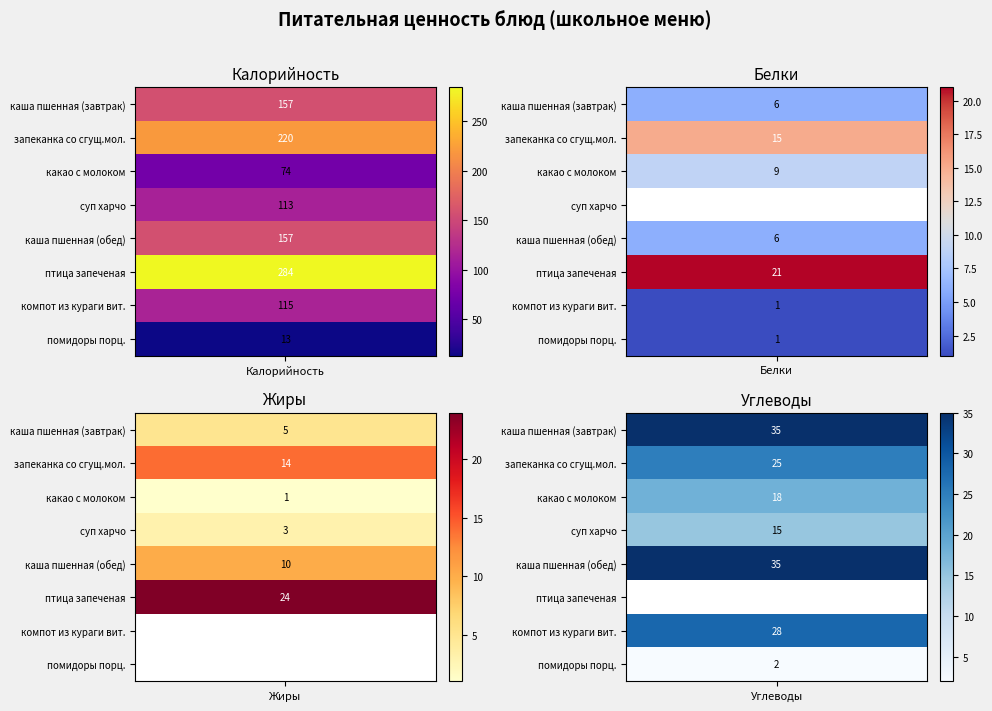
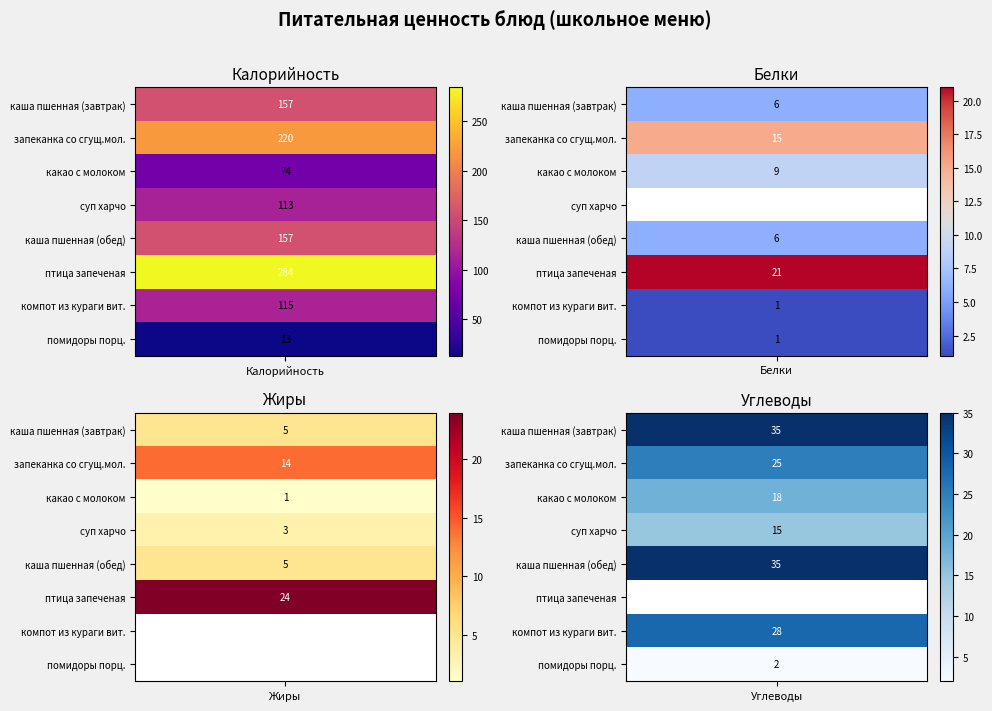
  {
    "Калорийность": {
      "каша пшенная (завтрак)": {
        "Калорийность": 157
      },
      "запеканка со сгущ.мол.": {
        "Калорийность": 220
      },
      "какао с молоком": {
        "Калорийность": 74
      },
      "суп харчо": {
        "Калорийность": 113
      },
      "каша пшенная (обед)": {
        "Калорийность": 157
      },
      "птица запеченая": {
        "Калорийность": 284
      },
      "компот из кураги вит.": {
        "Калорийность": 115
      },
      "помидоры порц.": {
        "Калорийность": 13
      }
    },
    "Белки": {
      "каша пшенная (завтрак)": {
        "Белки": 6
      },
      "запеканка со сгущ.мол.": {
        "Белки": 15
      },
      "какао с молоком": {
        "Белки": 9
      },
      "каша пшенная (обед)": {
        "Белки": 6
      },
      "птица запеченая": {
        "Белки": 21
      },
      "компот из кураги вит.": {
        "Белки": 1
      },
      "помидоры порц.": {
        "Белки": 1
      }
    },
    "Жиры": {
      "каша пшенная (завтрак)": {
        "Жиры": 5
      },
      "запеканка со сгущ.мол.": {
        "Жиры": 14
      },
      "какао с молоком": {
        "Жиры": 1
      },
      "суп харчо": {
        "Жиры": 3
      },
      "каша пшенная (обед)": {
-       "Жиры": 10
+       "Жиры": 5
      },
      "птица запеченая": {
        "Жиры": 24
      }
    },
    "Углеводы": {
      "каша пшенная (завтрак)": {
        "Углеводы": 35
      },
      "запеканка со сгущ.мол.": {
        "Углеводы": 25
      },
      "какао с молоком": {
        "Углеводы": 18
      },
      "суп харчо": {
        "Углеводы": 15
      },
      "каша пшенная (обед)": {
        "Углеводы": 35
      },
      "компот из кураги вит.": {
        "Углеводы": 28
      },
      "помидоры порц.": {
        "Углеводы": 2
      }
    }
  }
